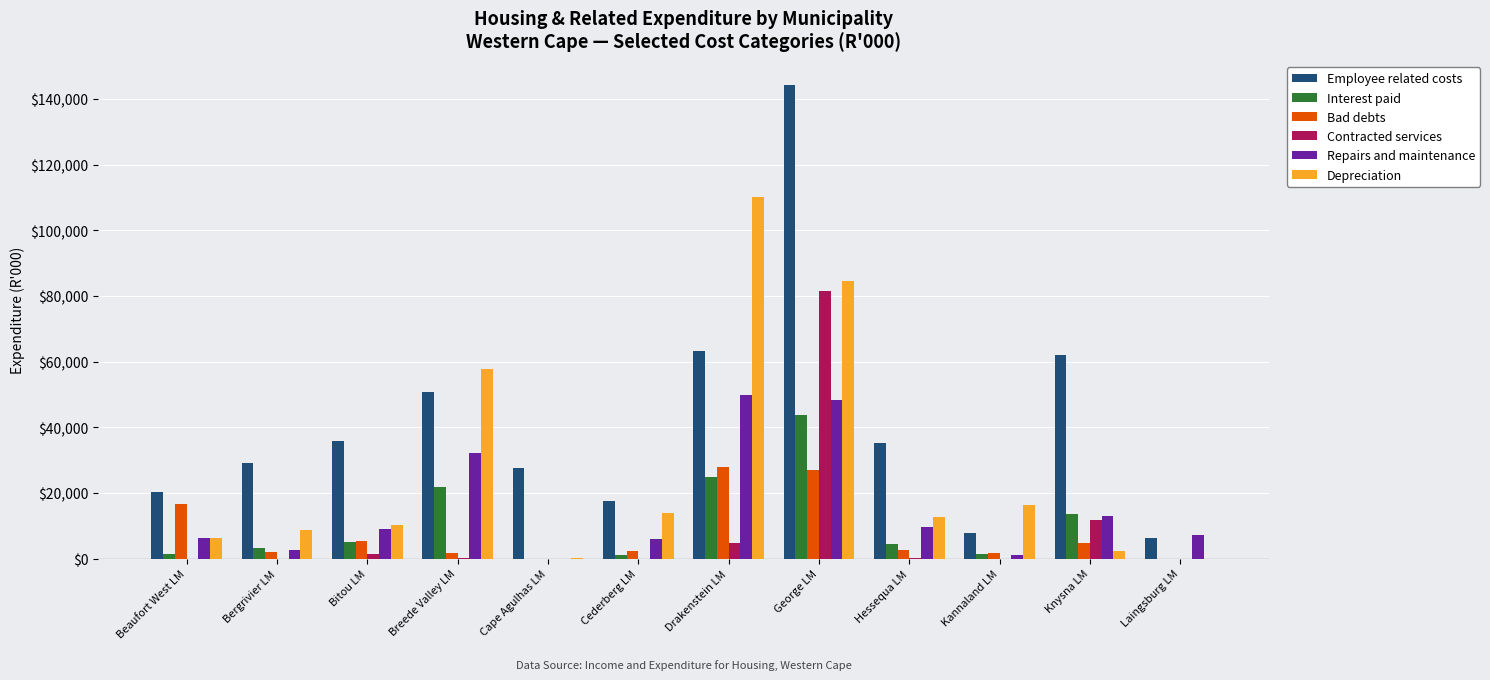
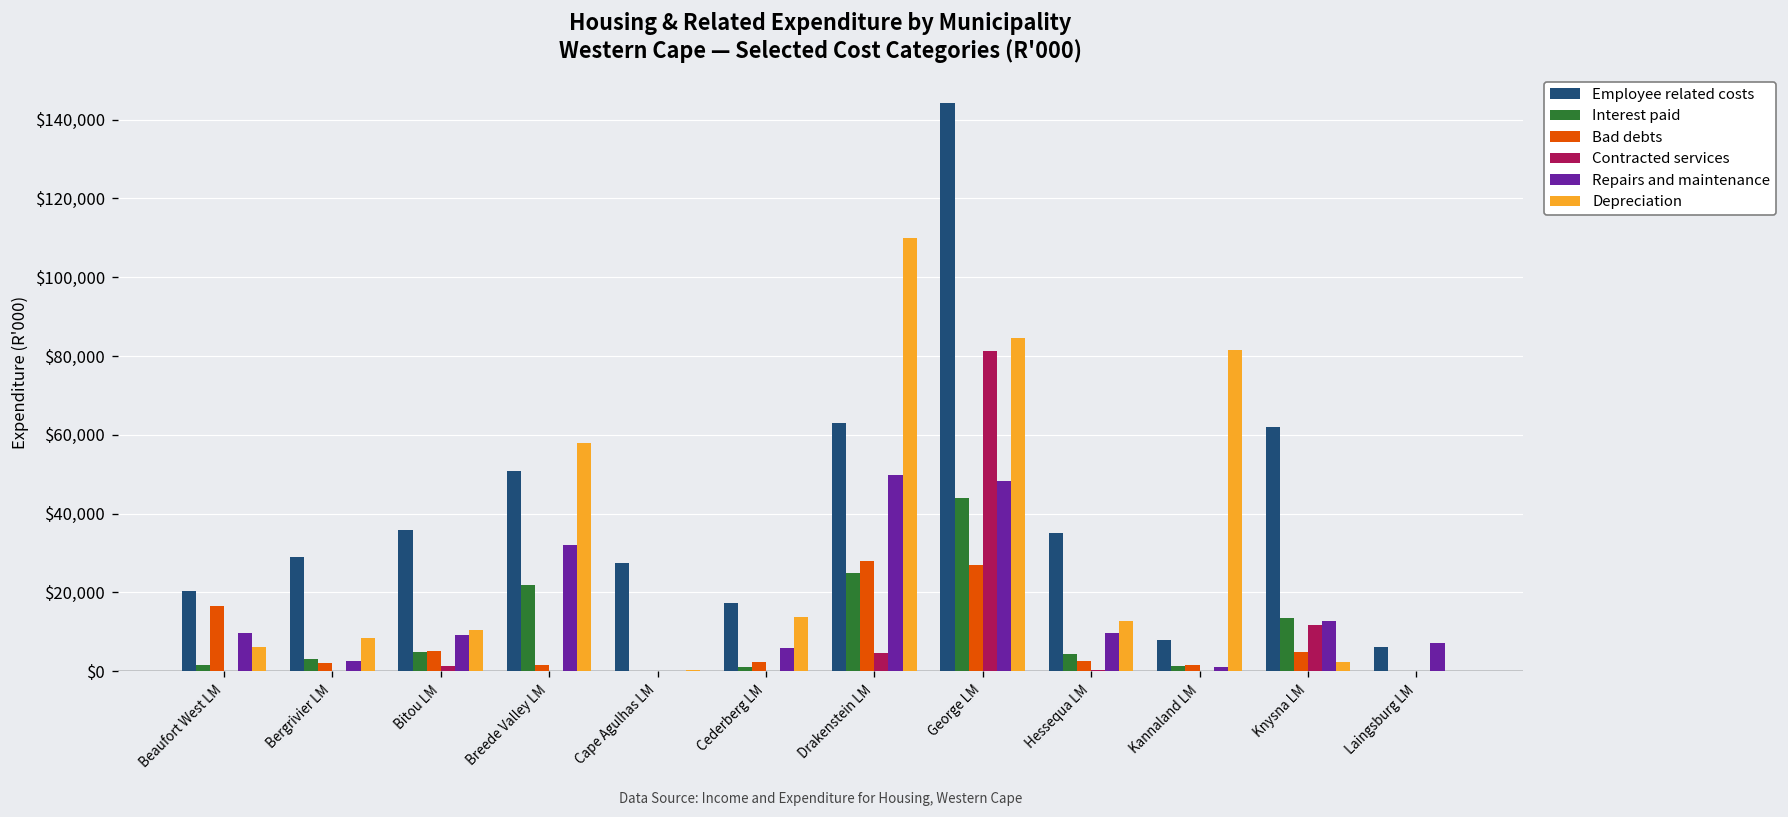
  {
    "Employee related costs": {
      "Beaufort West LM": "$20,000",
      "Bergrivier LM": "$29,000",
      "Bitou LM": "$36,000",
      "Breede Valley LM": "$51,000",
      "Cape Agulhas LM": "$28,000",
      "Cederberg LM": "$17,000",
      "Drakenstein LM": "$63,000",
      "George LM": "$144,000",
      "Hessequa LM": "$35,000",
      "Kannaland LM": "$8,000",
      "Knysna LM": "$62,000",
      "Laingsburg LM": "$6,000"
    },
    "Interest paid": {
      "Beaufort West LM": "$2,000",
      "Bergrivier LM": "$3,000",
      "Bitou LM": "$5,000",
      "Breede Valley LM": "$22,000",
      "Cape Agulhas LM": "$0",
      "Cederberg LM": "$1,000",
      "Drakenstein LM": "$25,000",
      "George LM": "$44,000",
      "Hessequa LM": "$4,000",
      "Kannaland LM": "$1,000",
      "Knysna LM": "$14,000",
      "Laingsburg LM": "$0"
    },
    "Bad debts": {
      "Beaufort West LM": "$17,000",
      "Bergrivier LM": "$2,000",
      "Bitou LM": "$5,000",
      "Breede Valley LM": "$2,000",
      "Cape Agulhas LM": "$0",
      "Cederberg LM": "$2,000",
      "Drakenstein LM": "$28,000",
      "George LM": "$27,000",
      "Hessequa LM": "$2,000",
      "Kannaland LM": "$2,000",
      "Knysna LM": "$5,000",
      "Laingsburg LM": "$0"
    },
    "Contracted services": {
      "Beaufort West LM": "$0",
      "Bergrivier LM": "$0",
      "Bitou LM": "$1,000",
      "Cape Agulhas LM": "$0",
      "Drakenstein LM": "$5,000",
      "George LM": "$81,000",
      "Kannaland LM": "$0",
      "Knysna LM": "$12,000",
      "Laingsburg LM": "$0"
    },
    "Repairs and maintenance": {
-     "Beaufort West LM": "$6,000",
+     "Beaufort West LM": "$10,000",
      "Bergrivier LM": "$3,000",
      "Bitou LM": "$9,000",
      "Breede Valley LM": "$32,000",
      "Cape Agulhas LM": "$0",
      "Cederberg LM": "$6,000",
      "Drakenstein LM": "$50,000",
      "George LM": "$48,000",
      "Hessequa LM": "$10,000",
      "Kannaland LM": "$1,000",
      "Knysna LM": "$13,000",
      "Laingsburg LM": "$7,000"
    },
    "Depreciation": {
      "Beaufort West LM": "$6,000",
      "Bergrivier LM": "$9,000",
      "Bitou LM": "$10,000",
      "Breede Valley LM": "$58,000",
      "Cederberg LM": "$14,000",
      "Drakenstein LM": "$110,000",
      "George LM": "$85,000",
      "Hessequa LM": "$13,000",
-     "Kannaland LM": "$16,000",
+     "Kannaland LM": "$81,000",
      "Knysna LM": "$2,000",
      "Laingsburg LM": "$0"
    }
  }
